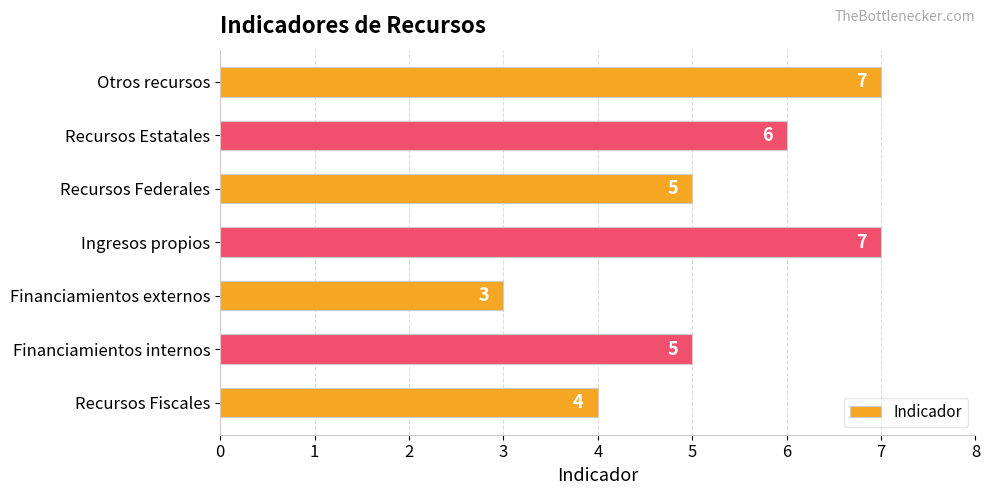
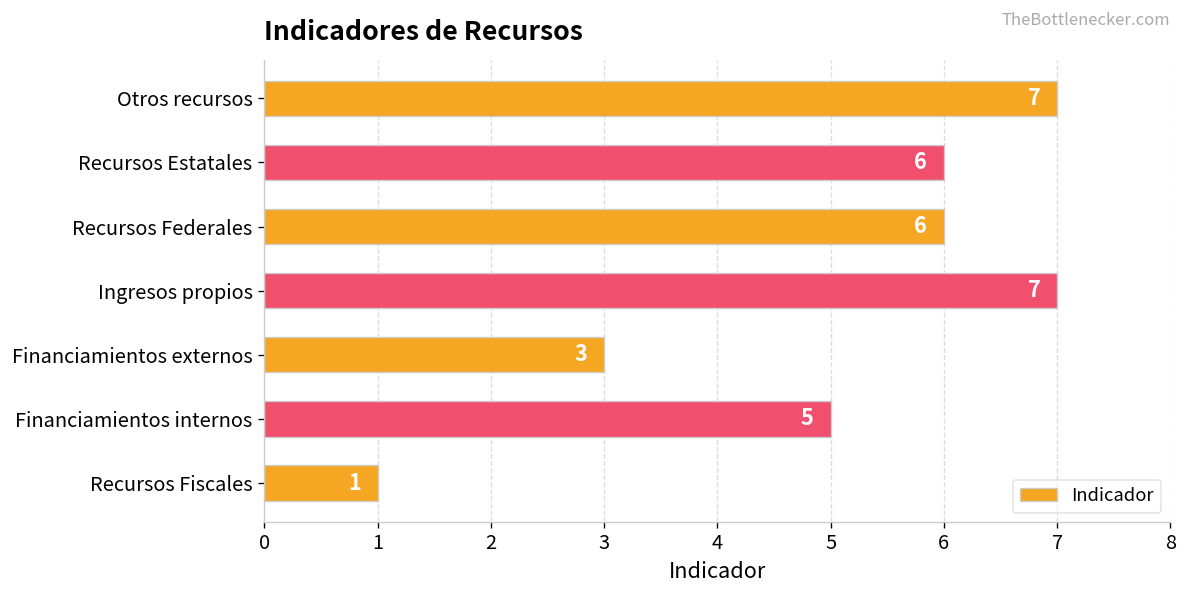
  {
    "Otros recursos": 7,
    "Recursos Estatales": 6,
-   "Recursos Federales": 5,
+   "Recursos Federales": 6,
    "Ingresos propios": 7,
    "Financiamientos externos": 3,
    "Financiamientos internos": 5,
-   "Recursos Fiscales": 4
+   "Recursos Fiscales": 1
  }
